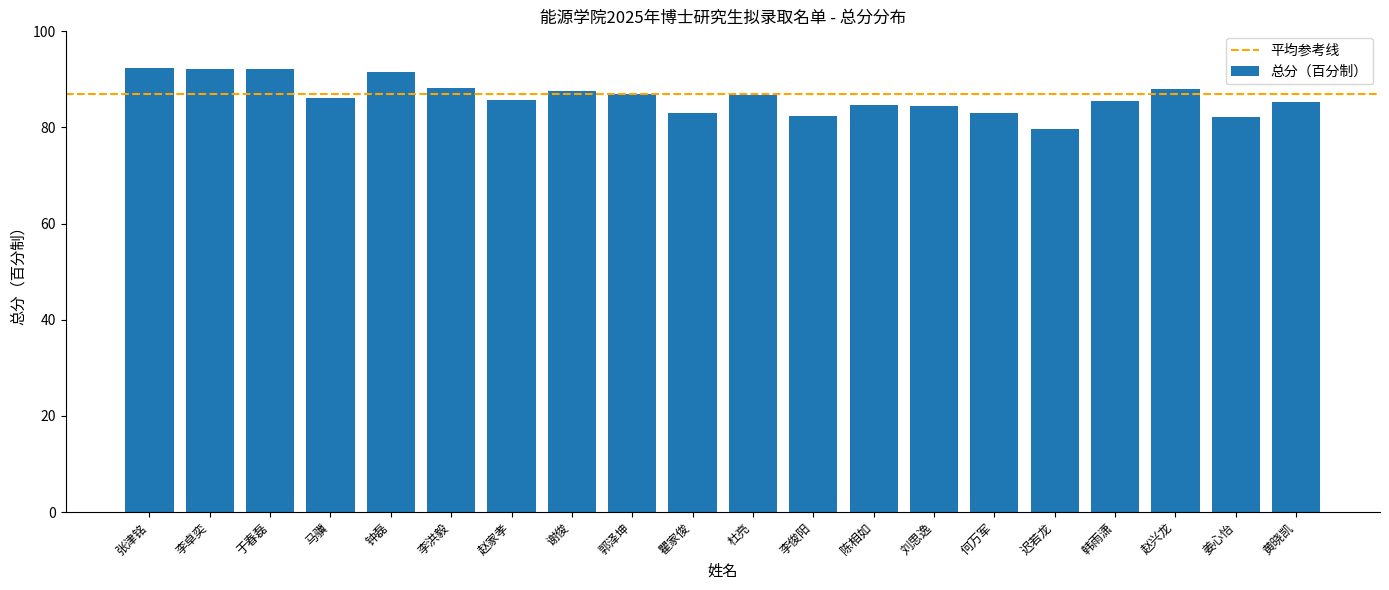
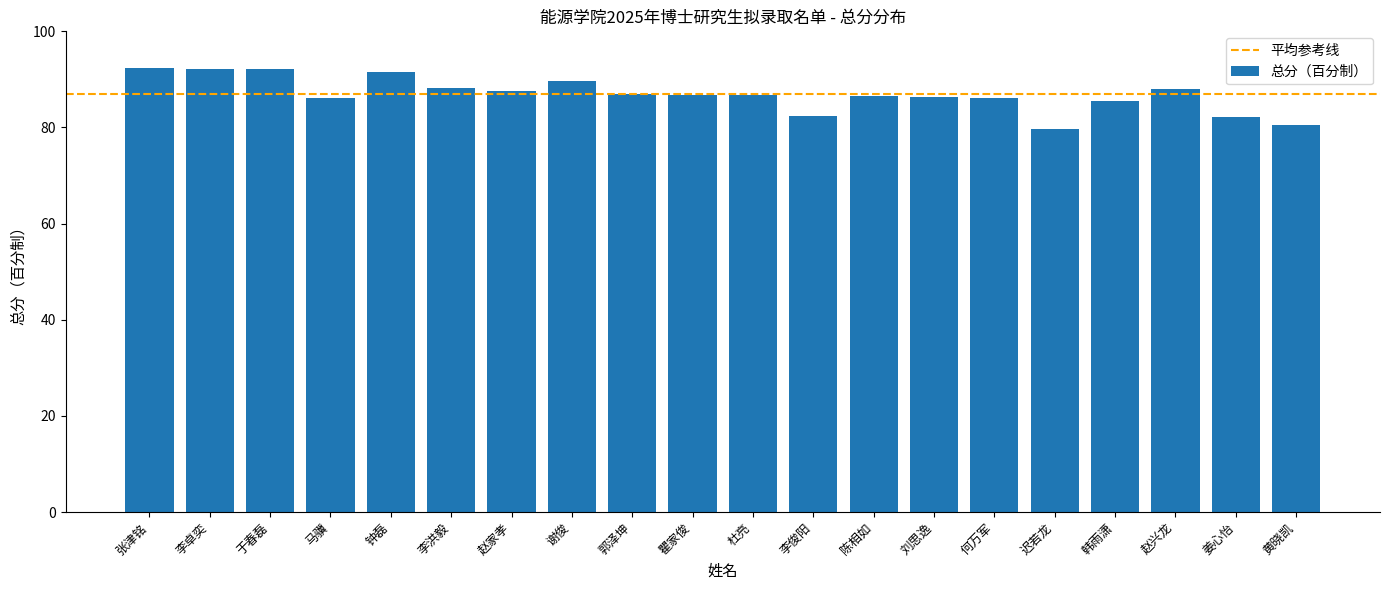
  {
    "张津铭": 92,
    "李卓奕": 92,
    "于春磊": 92,
    "马骥": 86,
    "钟磊": 92,
    "李洪毅": 88,
-   "赵家孝": 86,
-   "谢俊": 88,
+   "赵家孝": 88,
+   "谢俊": 90,
    "郭泽坤": 87,
-   "瞿家俊": 83,
+   "瞿家俊": 87,
    "杜亮": 87,
    "李俊阳": 82,
-   "陈相如": 85,
-   "刘思逸": 85,
-   "何万军": 83,
+   "陈相如": 86,
+   "刘思逸": 86,
+   "何万军": 86,
    "迟若龙": 80,
    "韩雨潇": 86,
    "赵兴龙": 88,
    "姜心怡": 82,
-   "黄晓凯": 85
+   "黄晓凯": 81
  }
